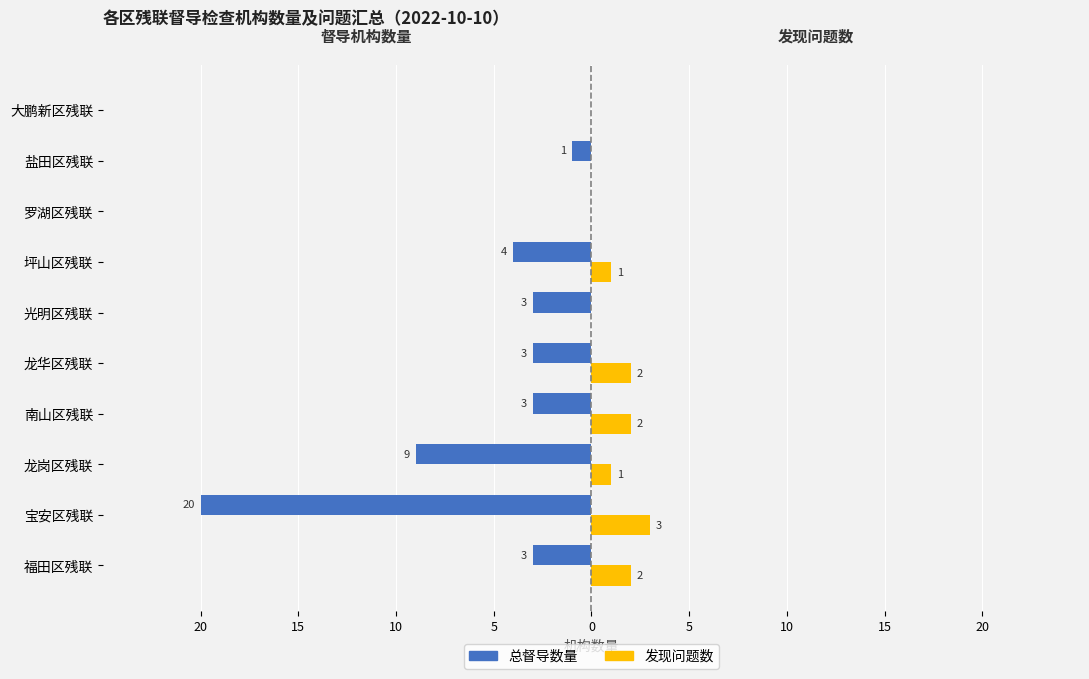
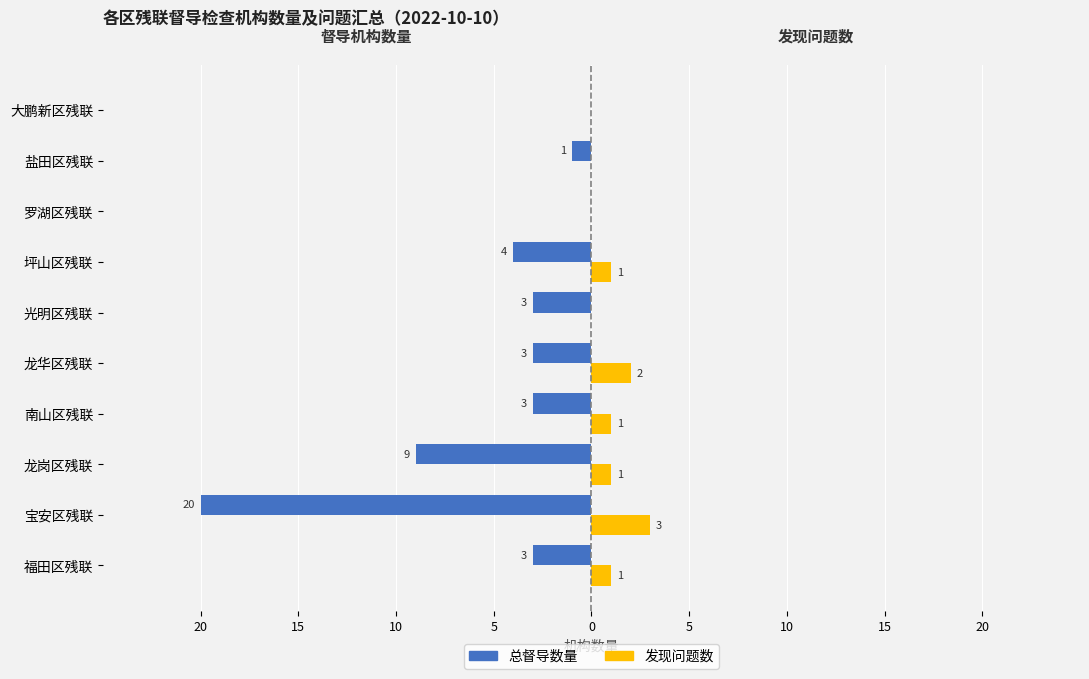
  {
    "发现问题数": {
      "坪山区残联": 1,
      "龙华区残联": 2,
-     "南山区残联": 2,
+     "南山区残联": 1,
      "龙岗区残联": 1,
      "宝安区残联": 3,
-     "福田区残联": 2
+     "福田区残联": 1
    }
  }
